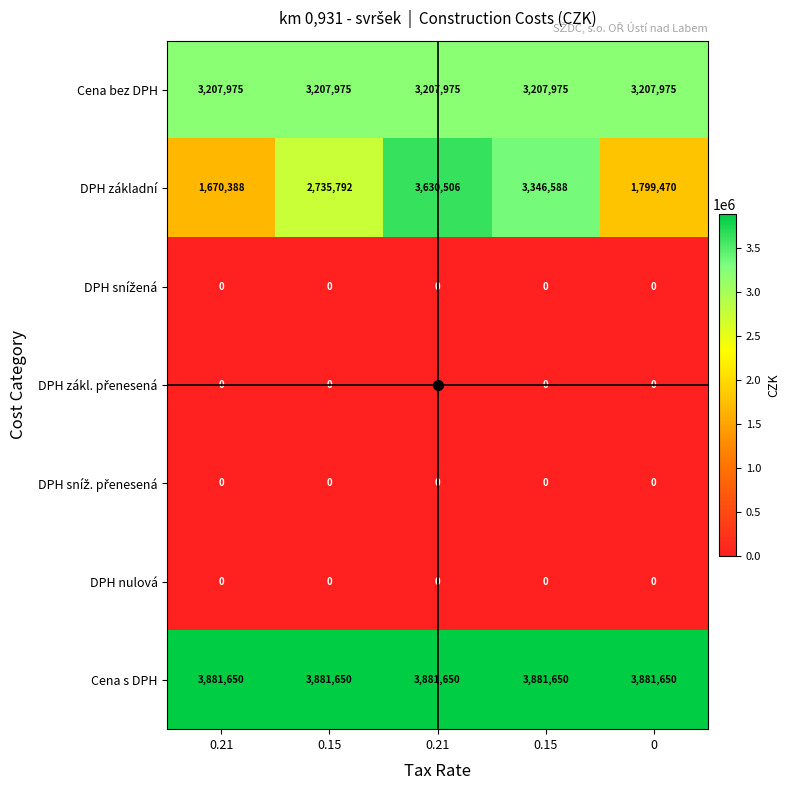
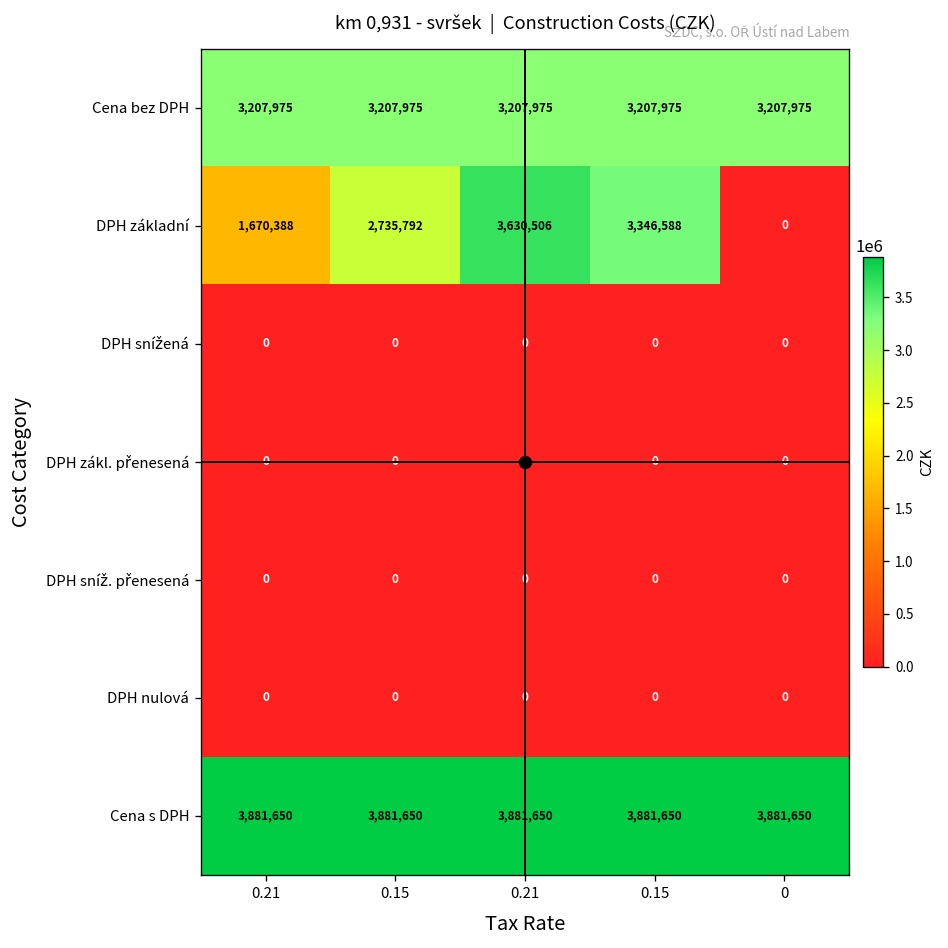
  {
    "Cena bez DPH": {
      "0": "3,207,975"
    },
    "DPH základní": {
-     "0": "1,799,470"
+     "0": "0"
    },
    "DPH snížená": {
      "0": "0"
    },
    "DPH zákl. přenesená": {
      "0": "0"
    },
    "DPH sníž. přenesená": {
      "0": "0"
    },
    "DPH nulová": {
      "0": "0"
    },
    "Cena s DPH": {
      "0": "3,881,650"
    }
  }
